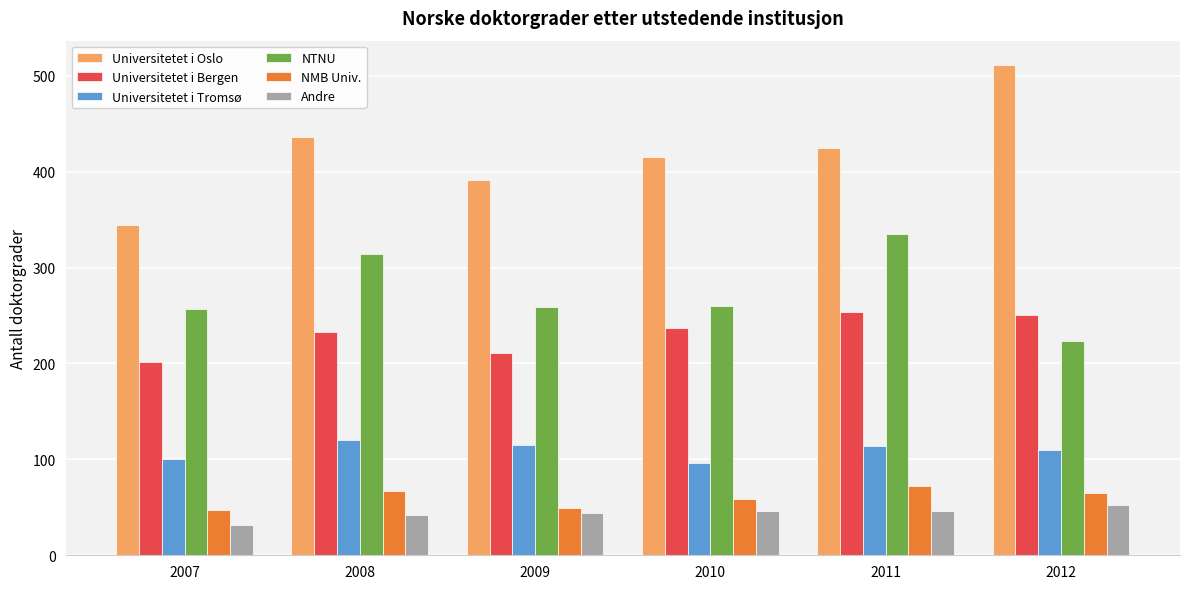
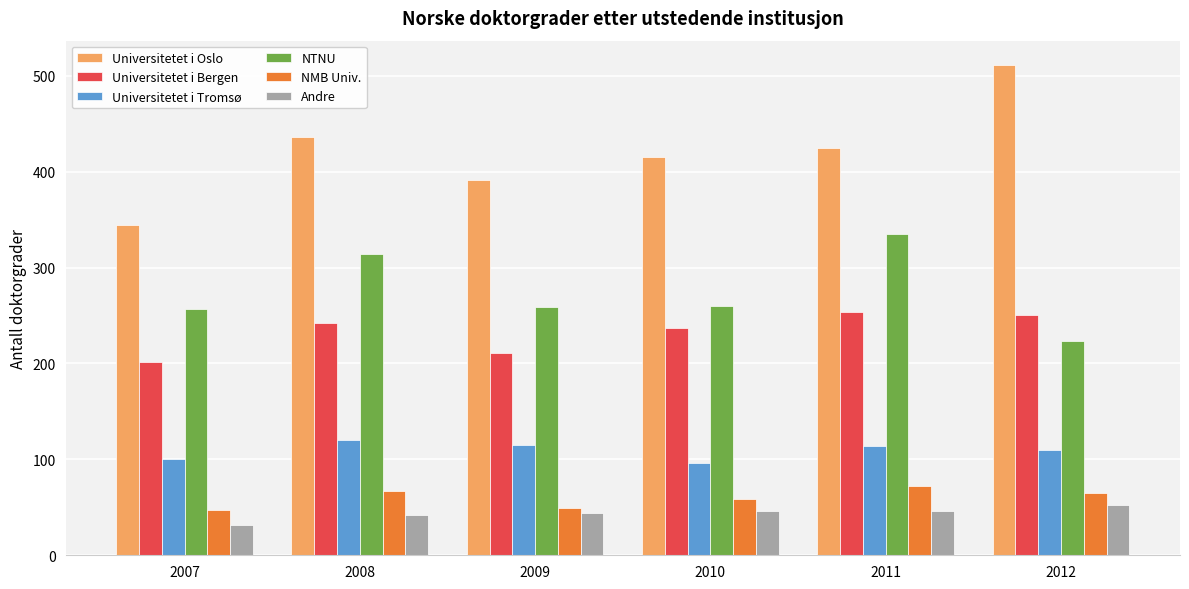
  {
    "Universitetet i Oslo": {
      "2007": 340,
      "2008": 440,
      "2009": 390,
      "2010": 420,
      "2011": 430,
      "2012": 510
    },
    "Universitetet i Bergen": {
      "2007": 200,
-     "2008": 230,
+     "2008": 240,
      "2009": 210,
      "2010": 240,
      "2011": 250,
      "2012": 250
    },
    "Universitetet i Tromsø": {
      "2007": 100,
      "2008": 120,
      "2009": 120,
      "2010": 100,
      "2011": 110,
      "2012": 110
    },
    "NTNU": {
      "2007": 260,
      "2008": 310,
      "2009": 260,
      "2010": 260,
      "2011": 340,
      "2012": 220
    },
    "NMB Univ.": {
      "2007": 50,
      "2008": 70,
      "2009": 50,
      "2010": 60,
      "2011": 70,
      "2012": 70
    },
    "Andre": {
      "2007": 30,
      "2008": 40,
      "2009": 40,
      "2010": 50,
      "2011": 50,
      "2012": 50
    }
  }
